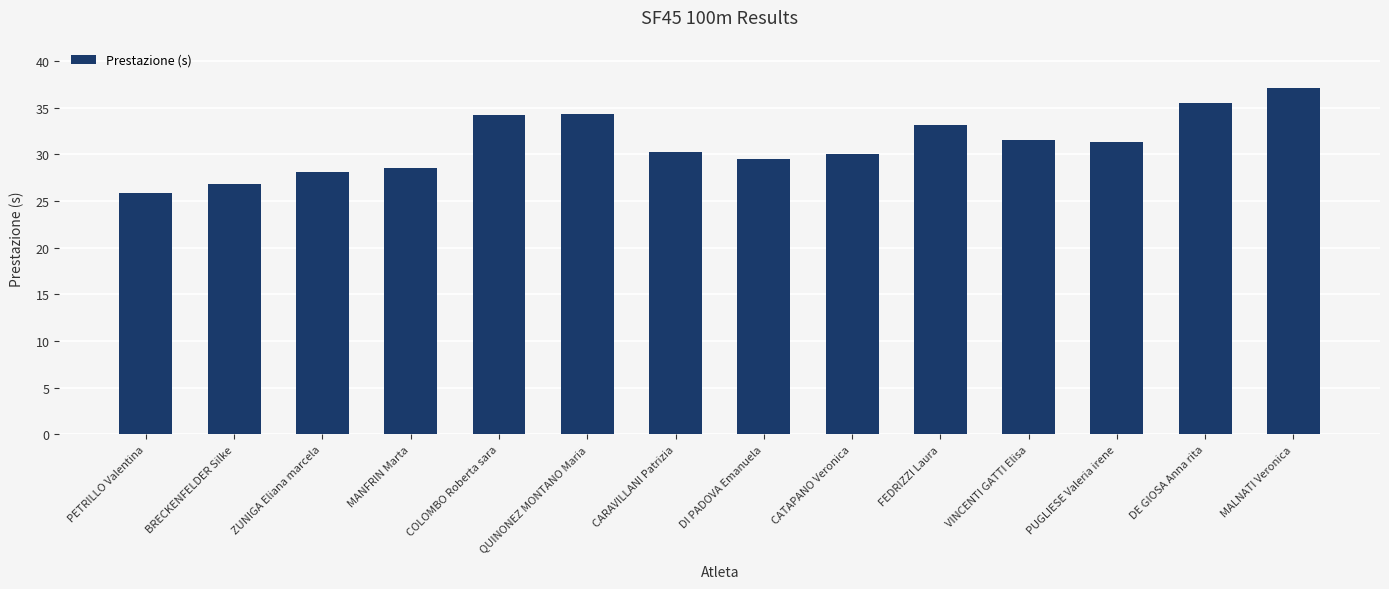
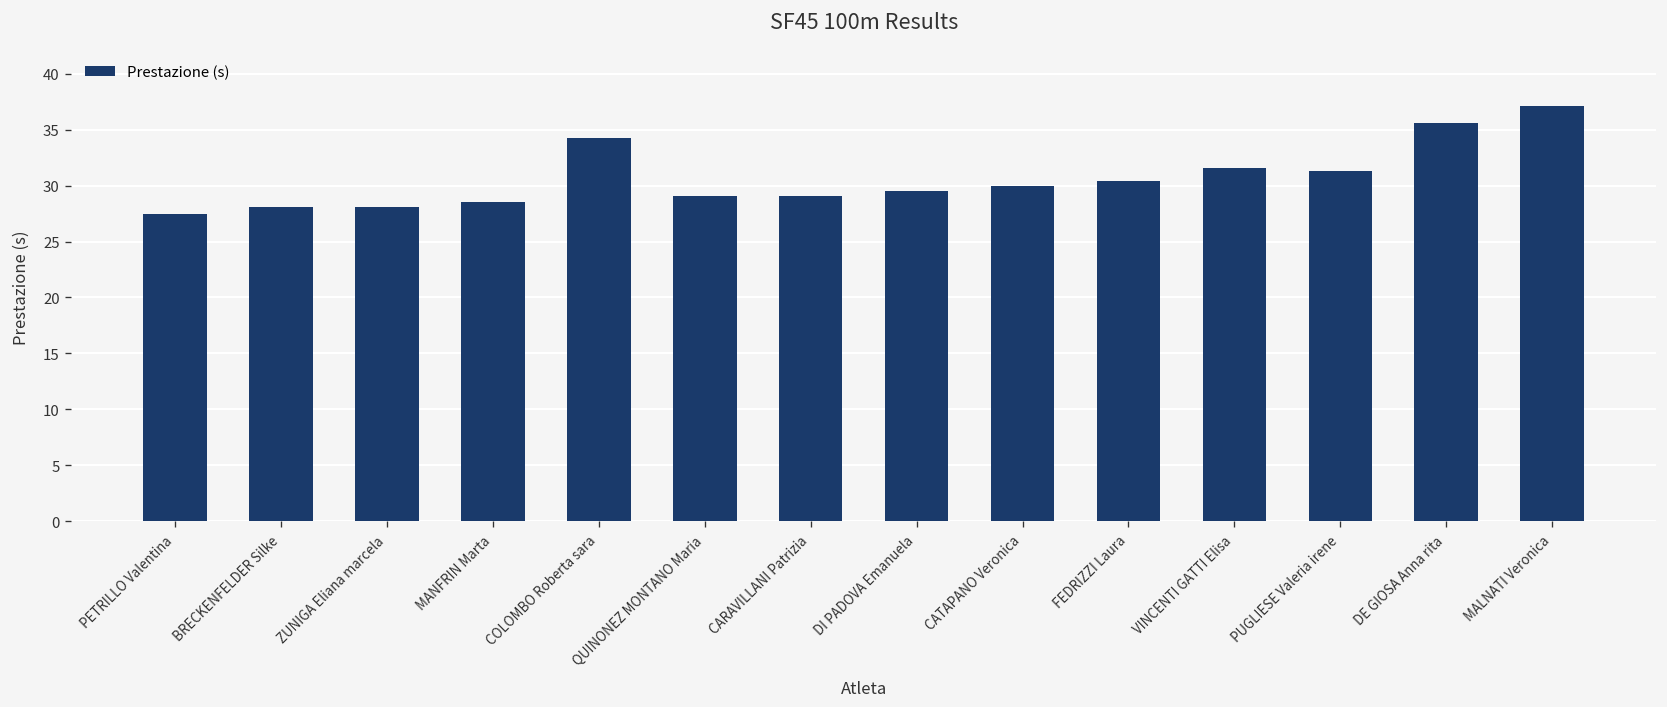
  {
-   "PETRILLO Valentina": 26,
-   "BRECKENFELDER Silke": 27,
+   "PETRILLO Valentina": 27,
+   "BRECKENFELDER Silke": 28,
    "ZUNIGA Eliana marcela": 28,
    "MANFRIN Marta": 29,
    "COLOMBO Roberta sara": 34,
-   "QUINONEZ MONTANO Maria": 34,
-   "CARAVILLANI Patrizia": 30,
+   "QUINONEZ MONTANO Maria": 29,
+   "CARAVILLANI Patrizia": 29,
    "DI PADOVA Emanuela": 30,
    "CATAPANO Veronica": 30,
-   "FEDRIZZI Laura": 33,
+   "FEDRIZZI Laura": 30,
    "VINCENTI GATTI Elisa": 32,
    "PUGLIESE Valeria irene": 31,
    "DE GIOSA Anna rita": 36,
    "MALNATI Veronica": 37
  }
